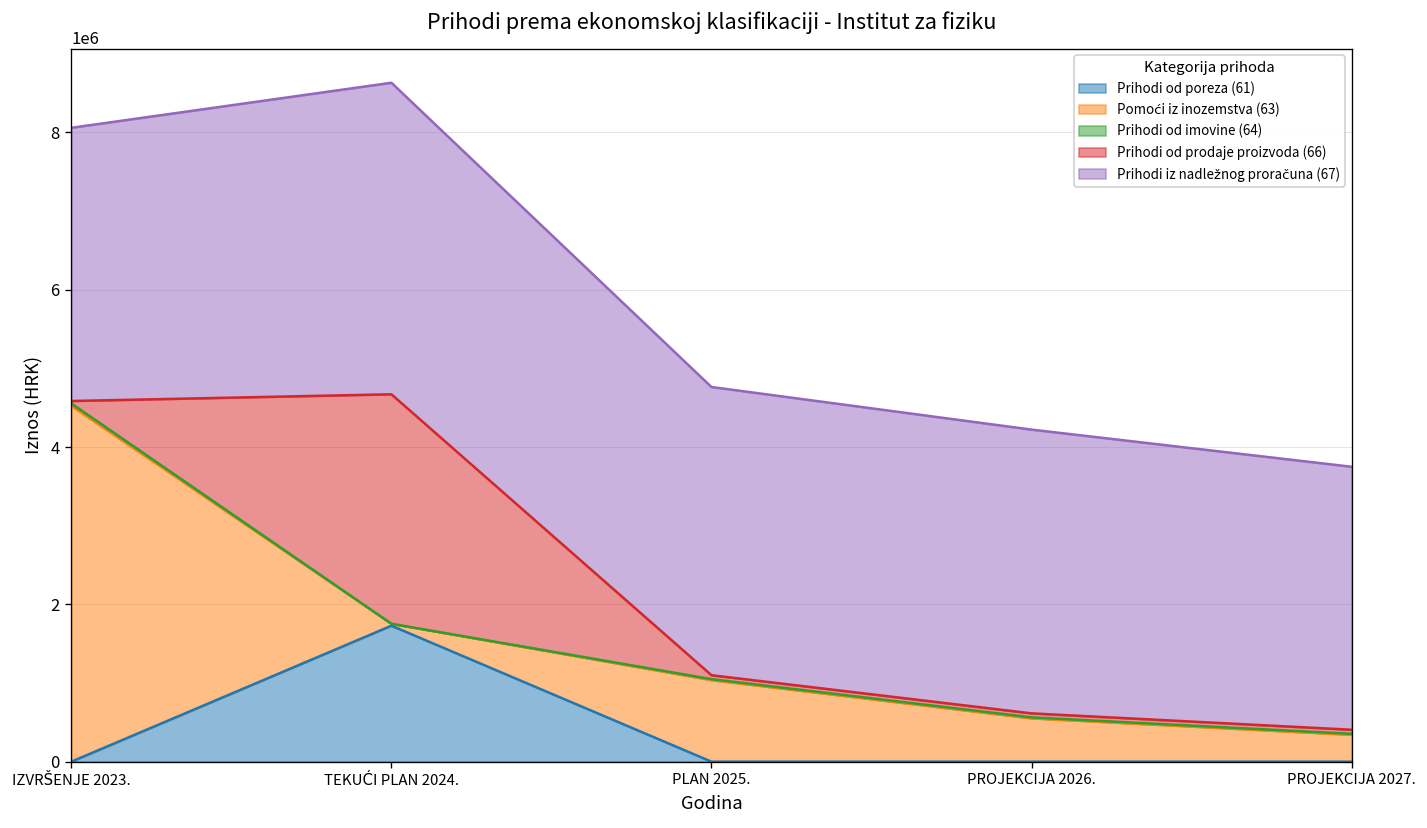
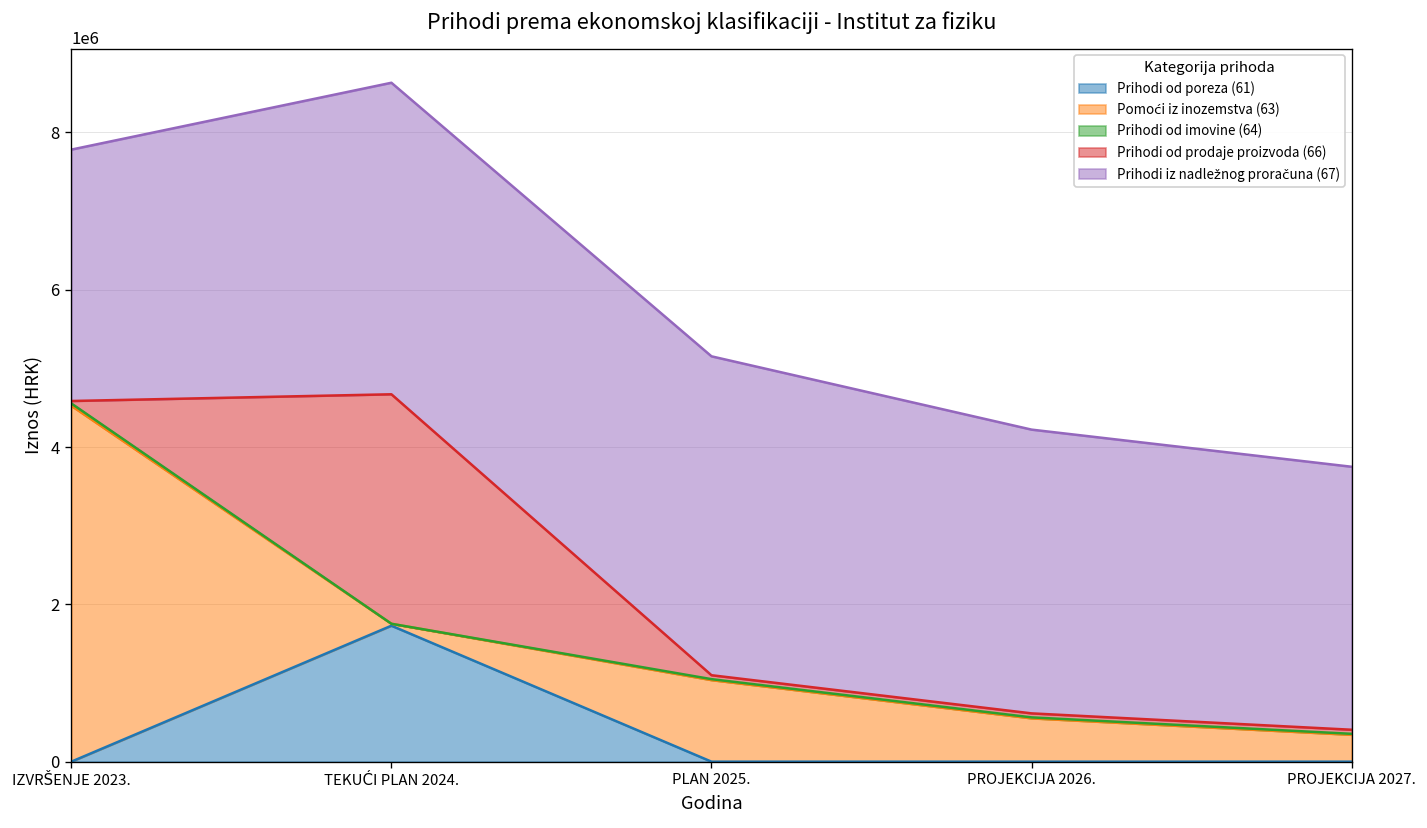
  {
    "Prihodi od poreza (61)": {
      "IZVRŠENJE 2023.": 0,
      "PLAN 2025.": 0,
      "PROJEKCIJA 2026.": 0,
      "PROJEKCIJA 2027.": 0
    },
    "Prihodi od prodaje proizvoda (66)": {
      "TEKUĆI PLAN 2024.": 2900000,
      "PLAN 2025.": 100000,
      "PROJEKCIJA 2026.": 100000,
      "PROJEKCIJA 2027.": 100000
    },
    "Prihodi iz nadležnog proračuna (67)": {
-     "IZVRŠENJE 2023.": 3500000,
+     "IZVRŠENJE 2023.": 3200000,
      "TEKUĆI PLAN 2024.": 4000000,
-     "PLAN 2025.": 3700000,
+     "PLAN 2025.": 4100000,
      "PROJEKCIJA 2026.": 3600000,
      "PROJEKCIJA 2027.": 3300000
    }
  }
